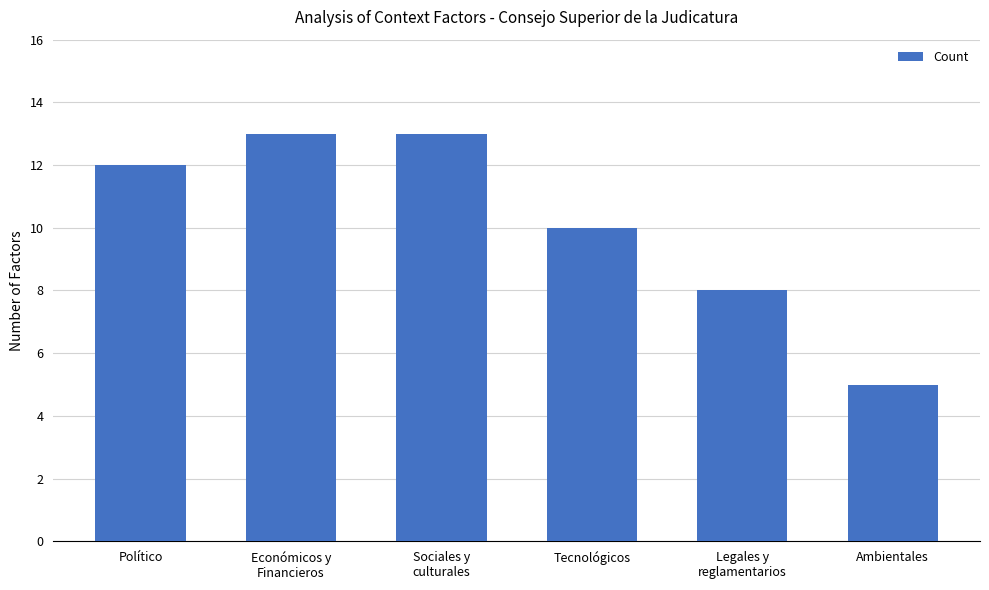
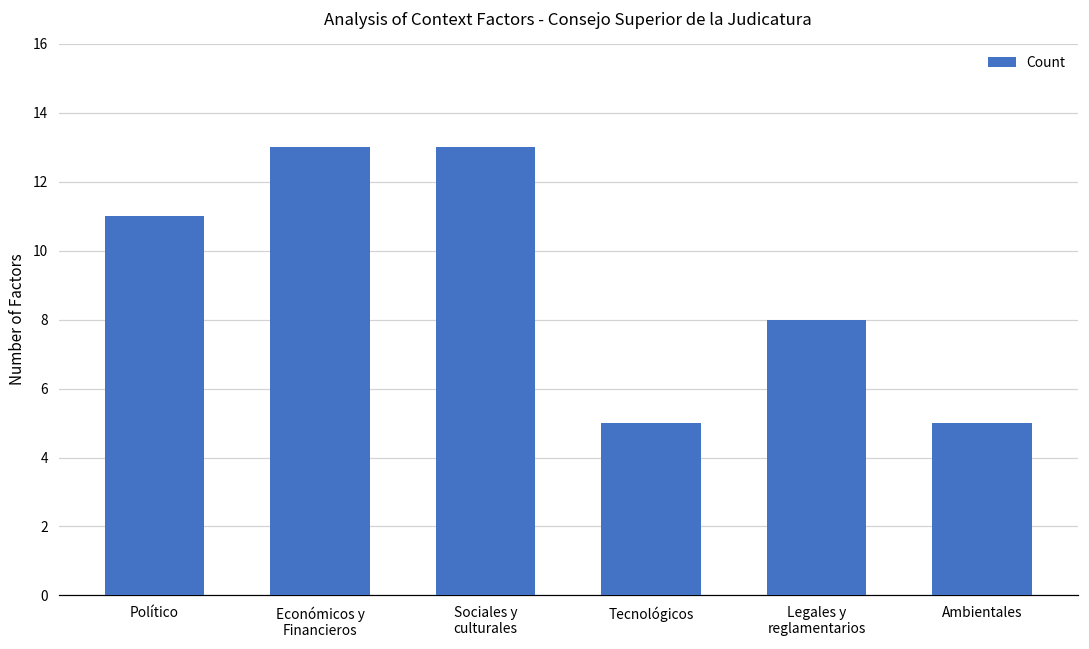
  {
-   "Político": 12,
+   "Político": 11,
    "Económicos y Financieros": 13,
    "Sociales y culturales": 13,
-   "Tecnológicos": 10,
+   "Tecnológicos": 5,
    "Legales y reglamentarios": 8,
    "Ambientales": 5
  }
